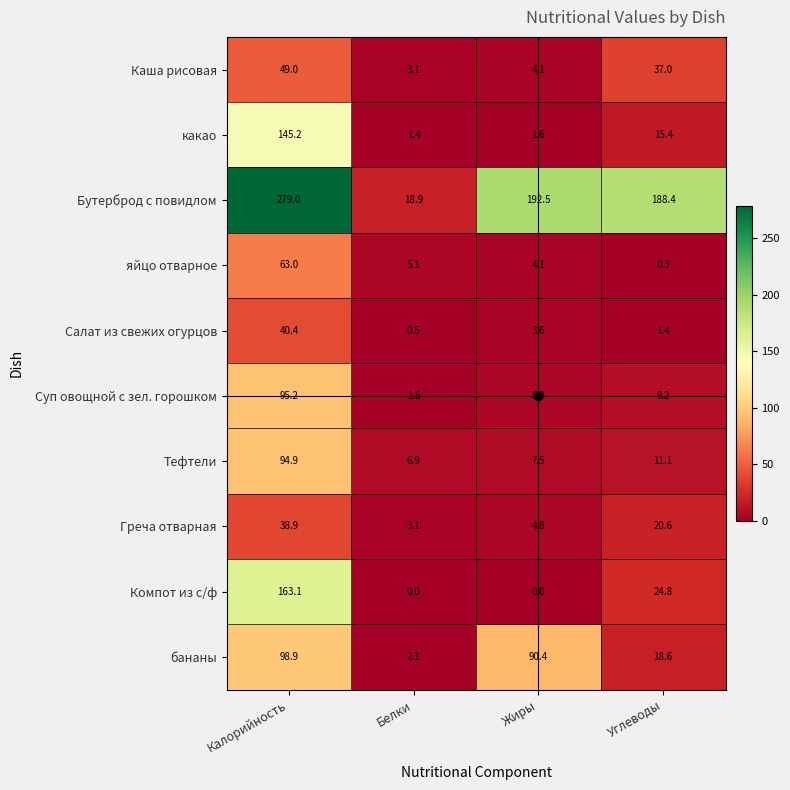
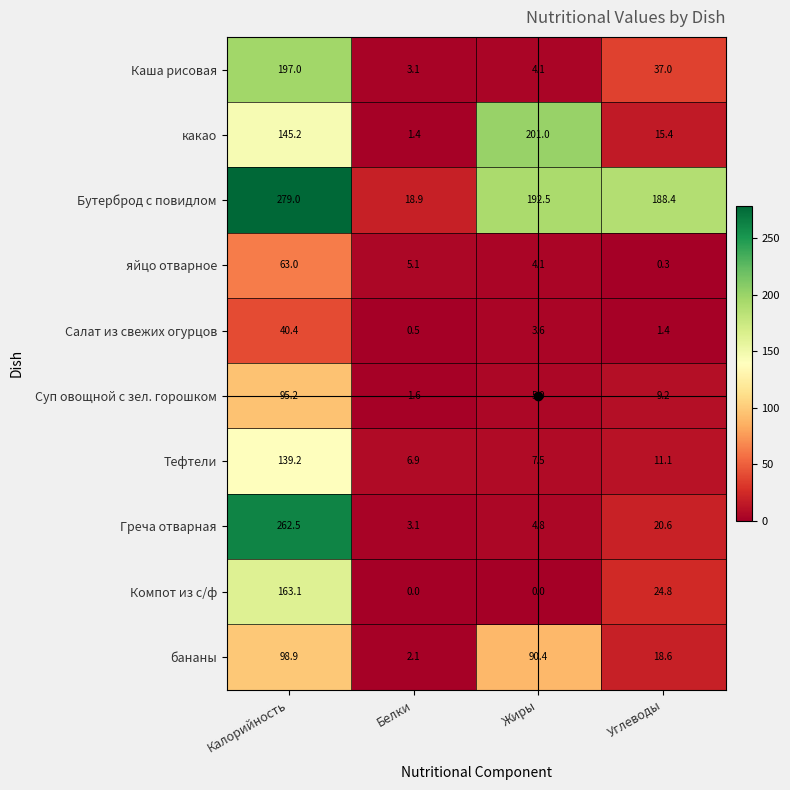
  {
    "Каша рисовая": {
-     "Калорийность": 49.0,
+     "Калорийность": 197.0,
      "Белки": 3.1,
      "Жиры": 4.1,
      "Углеводы": 37.0
    },
    "какао": {
      "Калорийность": 145.2,
      "Белки": 1.4,
-     "Жиры": 1.6,
+     "Жиры": 201.0,
      "Углеводы": 15.4
    },
    "Бутерброд с повидлом": {
      "Калорийность": 279.0,
      "Белки": 18.9,
      "Жиры": 192.5,
      "Углеводы": 188.4
    },
    "яйцо отварное": {
      "Калорийность": 63.0,
      "Белки": 5.1,
      "Жиры": 4.1,
      "Углеводы": 0.3
    },
    "Салат из свежих огурцов": {
      "Калорийность": 40.4,
      "Белки": 0.5,
      "Жиры": 3.6,
      "Углеводы": 1.4
    },
    "Суп овощной с зел. горошком": {
      "Калорийность": 95.2,
      "Белки": 1.6,
      "Углеводы": 9.2
    },
    "Тефтели": {
-     "Калорийность": 94.9,
+     "Калорийность": 139.2,
      "Белки": 6.9,
      "Жиры": 7.5,
      "Углеводы": 11.1
    },
    "Греча отварная": {
-     "Калорийность": 38.9,
+     "Калорийность": 262.5,
      "Белки": 3.1,
      "Жиры": 4.8,
      "Углеводы": 20.6
    },
    "Компот из с/ф": {
      "Калорийность": 163.1,
      "Белки": 0.0,
      "Жиры": 0.0,
      "Углеводы": 24.8
    },
    "бананы": {
      "Калорийность": 98.9,
      "Белки": 2.1,
      "Жиры": 90.4,
      "Углеводы": 18.6
    }
  }
